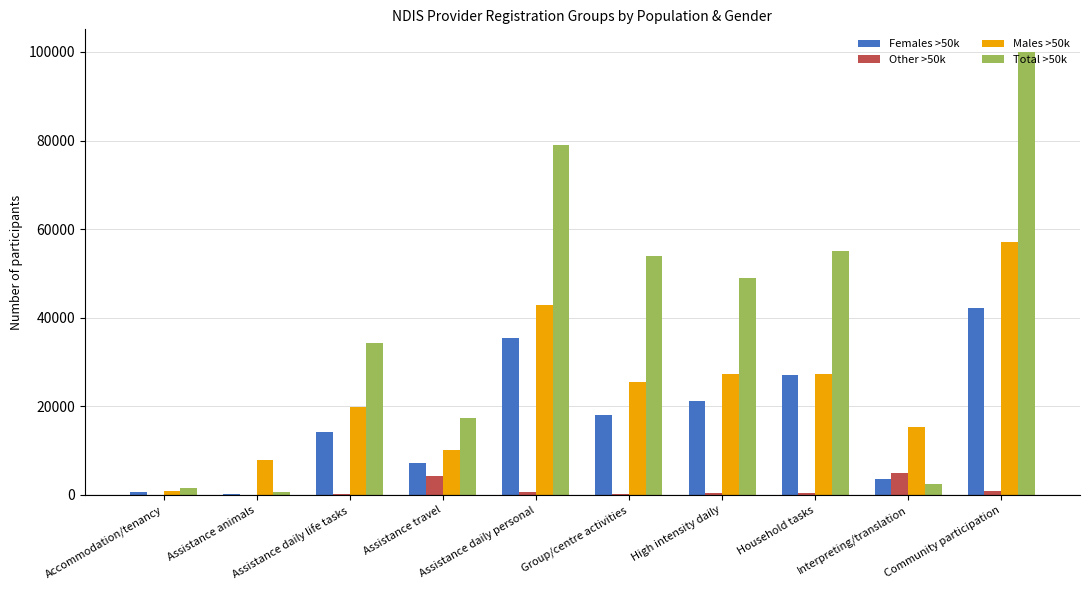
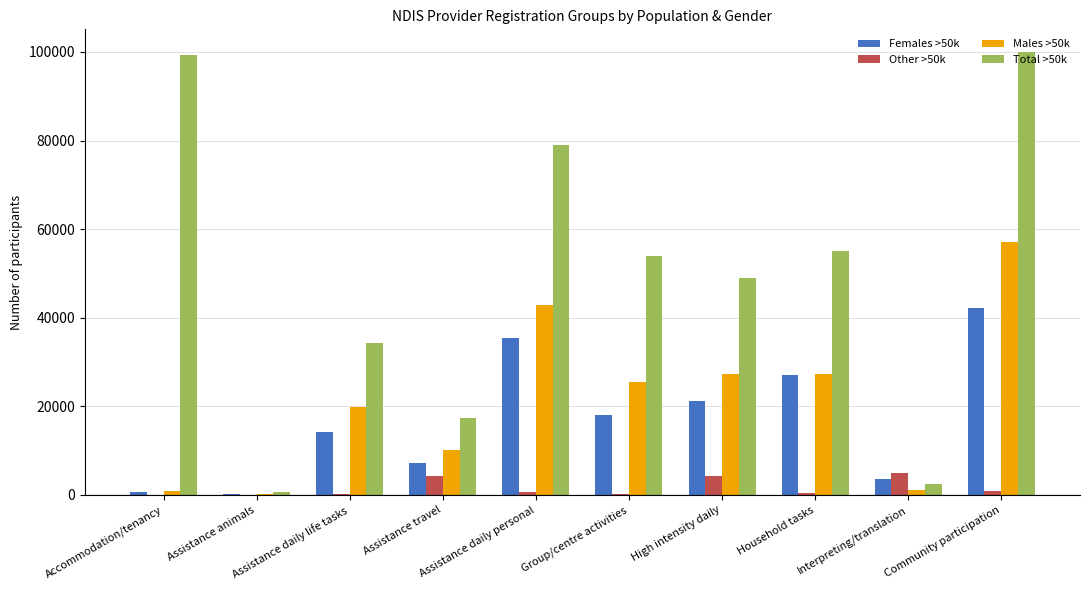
  {
    "Females >50k": {
      "Accommodation/tenancy": 1000,
      "Assistance daily life tasks": 14000,
      "Assistance travel": 7000,
      "Assistance daily personal": 35000,
      "Group/centre activities": 18000,
      "High intensity daily": 21000,
      "Household tasks": 27000,
      "Interpreting/translation": 4000,
      "Community participation": 42000
    },
    "Other >50k": {
      "Assistance travel": 4000,
      "Assistance daily personal": 1000,
-     "High intensity daily": 0,
+     "High intensity daily": 4000,
      "Interpreting/translation": 5000,
      "Community participation": 1000
    },
    "Males >50k": {
      "Accommodation/tenancy": 1000,
-     "Assistance animals": 8000,
+     "Assistance animals": 0,
      "Assistance daily life tasks": 20000,
      "Assistance travel": 10000,
      "Assistance daily personal": 43000,
      "Group/centre activities": 25000,
      "High intensity daily": 27000,
      "Household tasks": 27000,
-     "Interpreting/translation": 15000,
+     "Interpreting/translation": 1000,
      "Community participation": 57000
    },
    "Total >50k": {
-     "Accommodation/tenancy": 2000,
+     "Accommodation/tenancy": 99000,
      "Assistance animals": 1000,
      "Assistance daily life tasks": 34000,
      "Assistance travel": 17000,
      "Assistance daily personal": 79000,
      "Group/centre activities": 54000,
      "High intensity daily": 49000,
      "Household tasks": 55000,
      "Interpreting/translation": 3000,
      "Community participation": 100000
    }
  }
